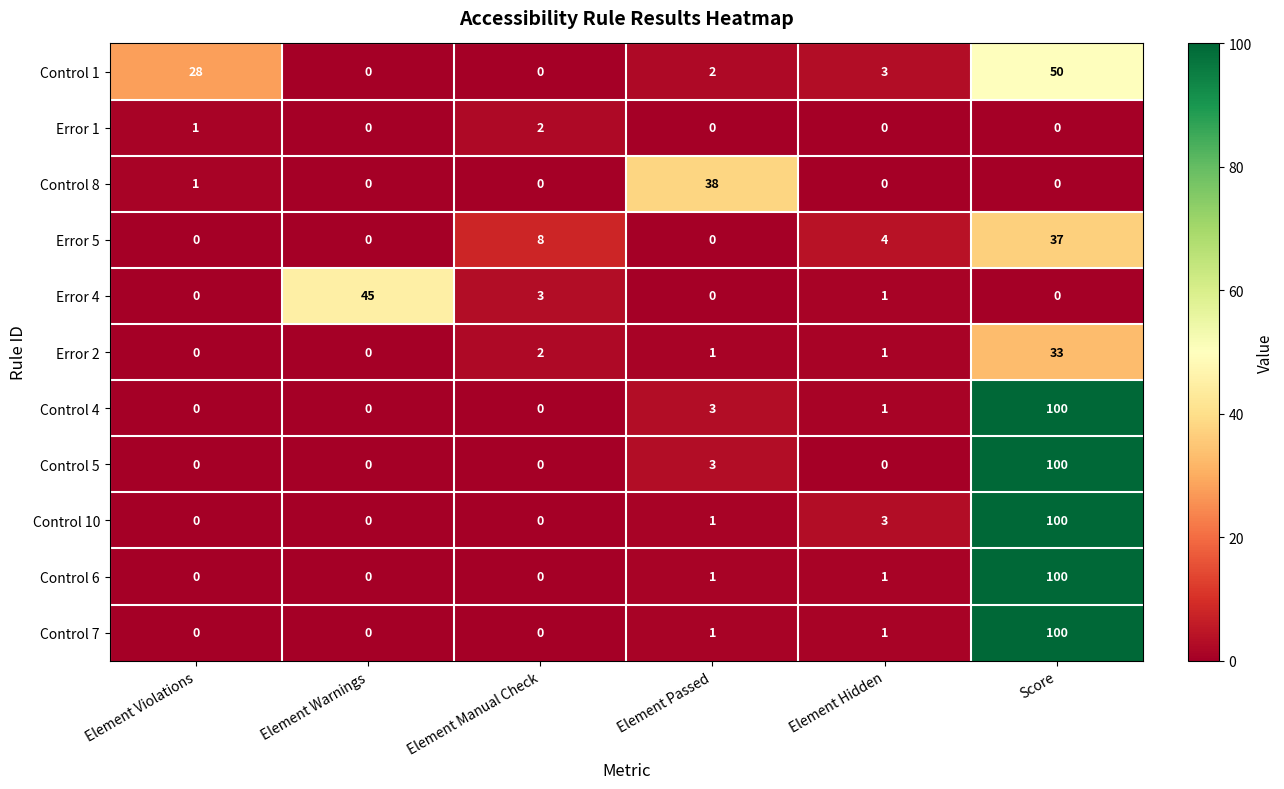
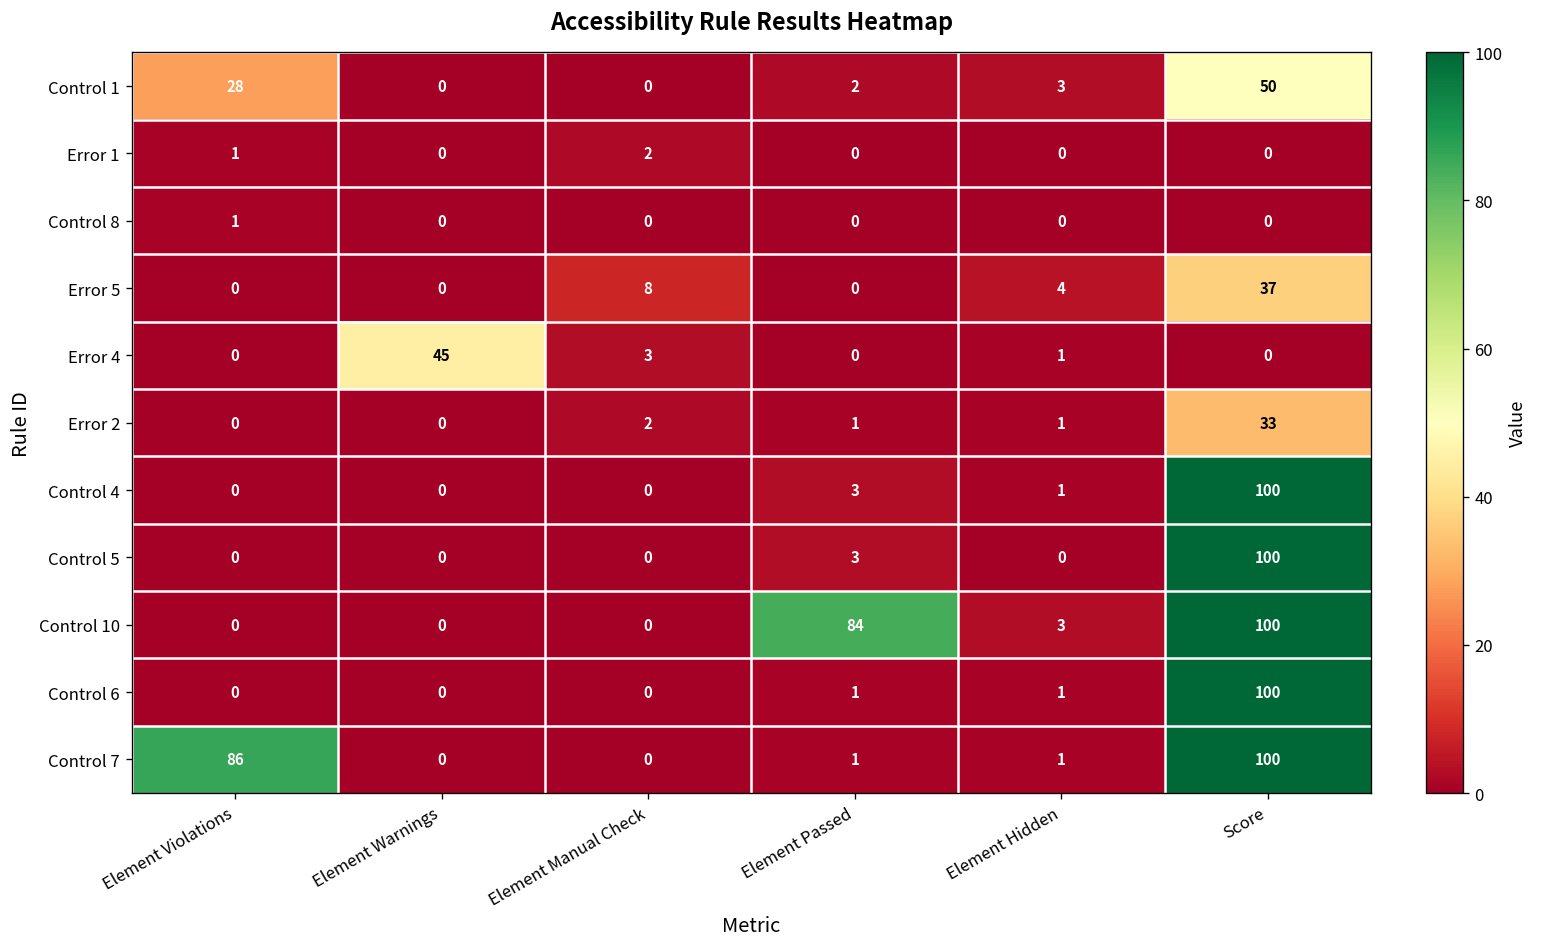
  {
    "Control 1": {
      "Element Violations": 28,
      "Element Warnings": 0,
      "Element Manual Check": 0,
      "Element Passed": 2,
      "Element Hidden": 3,
      "Score": 50
    },
    "Error 1": {
      "Element Violations": 1,
      "Element Warnings": 0,
      "Element Manual Check": 2,
      "Element Passed": 0,
      "Element Hidden": 0,
      "Score": 0
    },
    "Control 8": {
      "Element Violations": 1,
      "Element Warnings": 0,
      "Element Manual Check": 0,
-     "Element Passed": 38,
+     "Element Passed": 0,
      "Element Hidden": 0,
      "Score": 0
    },
    "Error 5": {
      "Element Violations": 0,
      "Element Warnings": 0,
      "Element Manual Check": 8,
      "Element Passed": 0,
      "Element Hidden": 4,
      "Score": 37
    },
    "Error 4": {
      "Element Violations": 0,
      "Element Warnings": 45,
      "Element Manual Check": 3,
      "Element Passed": 0,
      "Element Hidden": 1,
      "Score": 0
    },
    "Error 2": {
      "Element Violations": 0,
      "Element Warnings": 0,
      "Element Manual Check": 2,
      "Element Passed": 1,
      "Element Hidden": 1,
      "Score": 33
    },
    "Control 4": {
      "Element Violations": 0,
      "Element Warnings": 0,
      "Element Manual Check": 0,
      "Element Passed": 3,
      "Element Hidden": 1,
      "Score": 100
    },
    "Control 5": {
      "Element Violations": 0,
      "Element Warnings": 0,
      "Element Manual Check": 0,
      "Element Passed": 3,
      "Element Hidden": 0,
      "Score": 100
    },
    "Control 10": {
      "Element Violations": 0,
      "Element Warnings": 0,
      "Element Manual Check": 0,
-     "Element Passed": 1,
+     "Element Passed": 84,
      "Element Hidden": 3,
      "Score": 100
    },
    "Control 6": {
      "Element Violations": 0,
      "Element Warnings": 0,
      "Element Manual Check": 0,
      "Element Passed": 1,
      "Element Hidden": 1,
      "Score": 100
    },
    "Control 7": {
-     "Element Violations": 0,
+     "Element Violations": 86,
      "Element Warnings": 0,
      "Element Manual Check": 0,
      "Element Passed": 1,
      "Element Hidden": 1,
      "Score": 100
    }
  }
